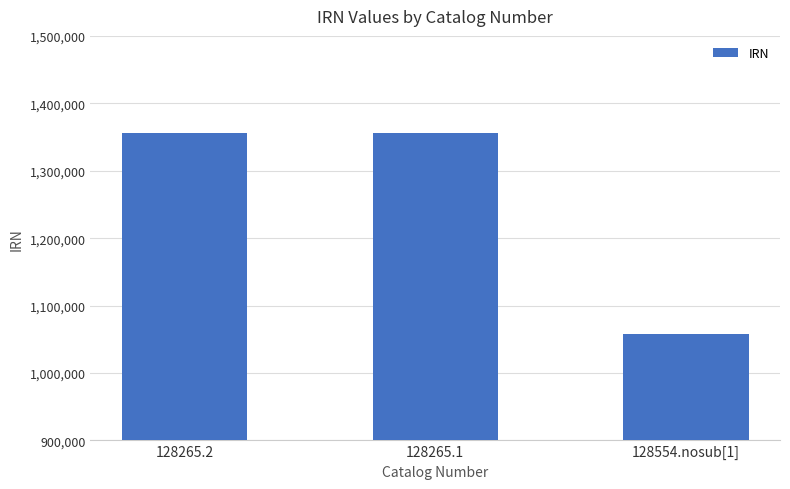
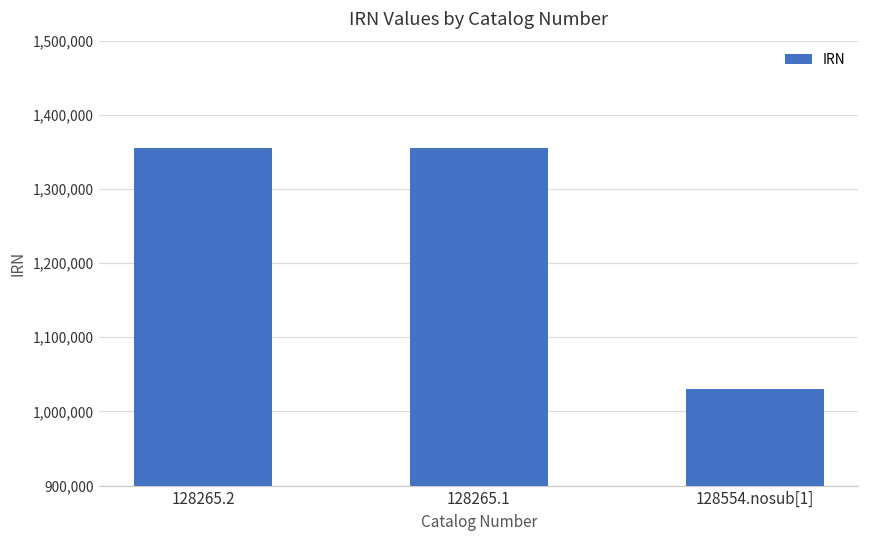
  {
    "128265.2": "1,360,000",
    "128265.1": "1,360,000",
-   "128554.nosub[1]": "1,060,000"
+   "128554.nosub[1]": "1,030,000"
  }
